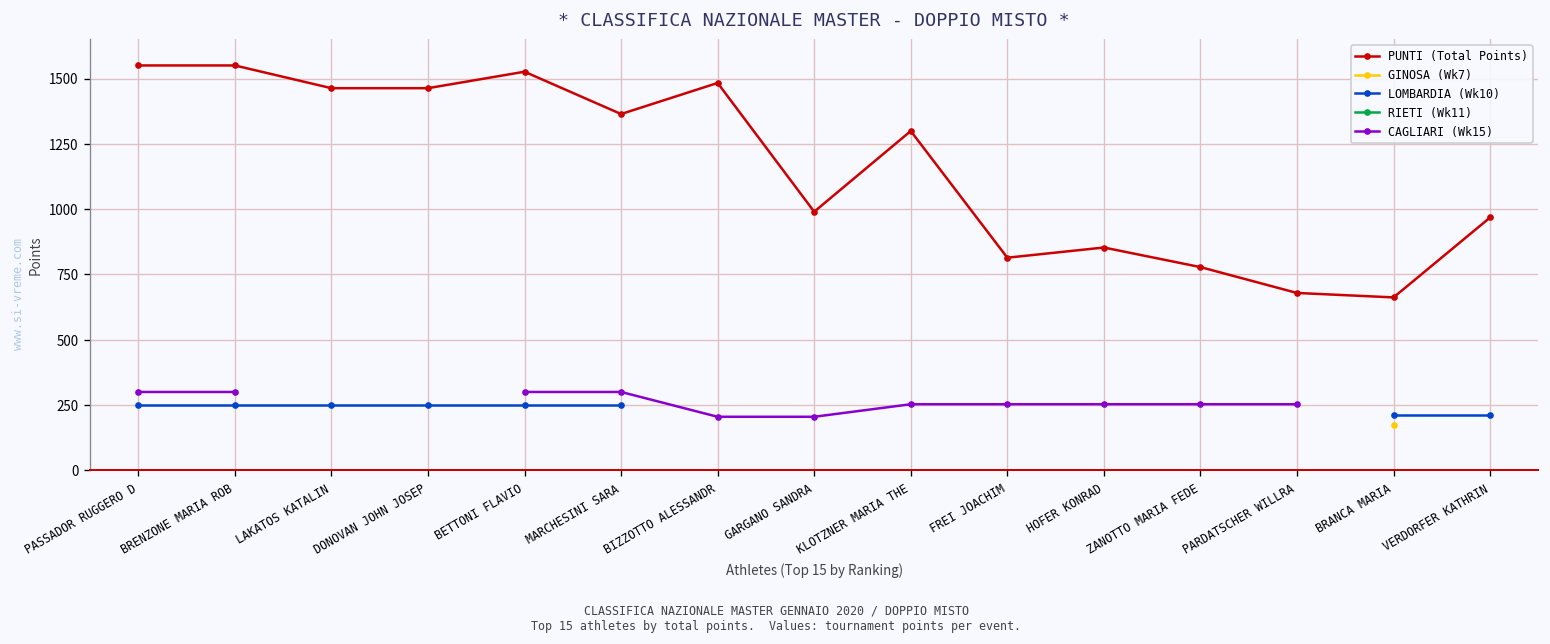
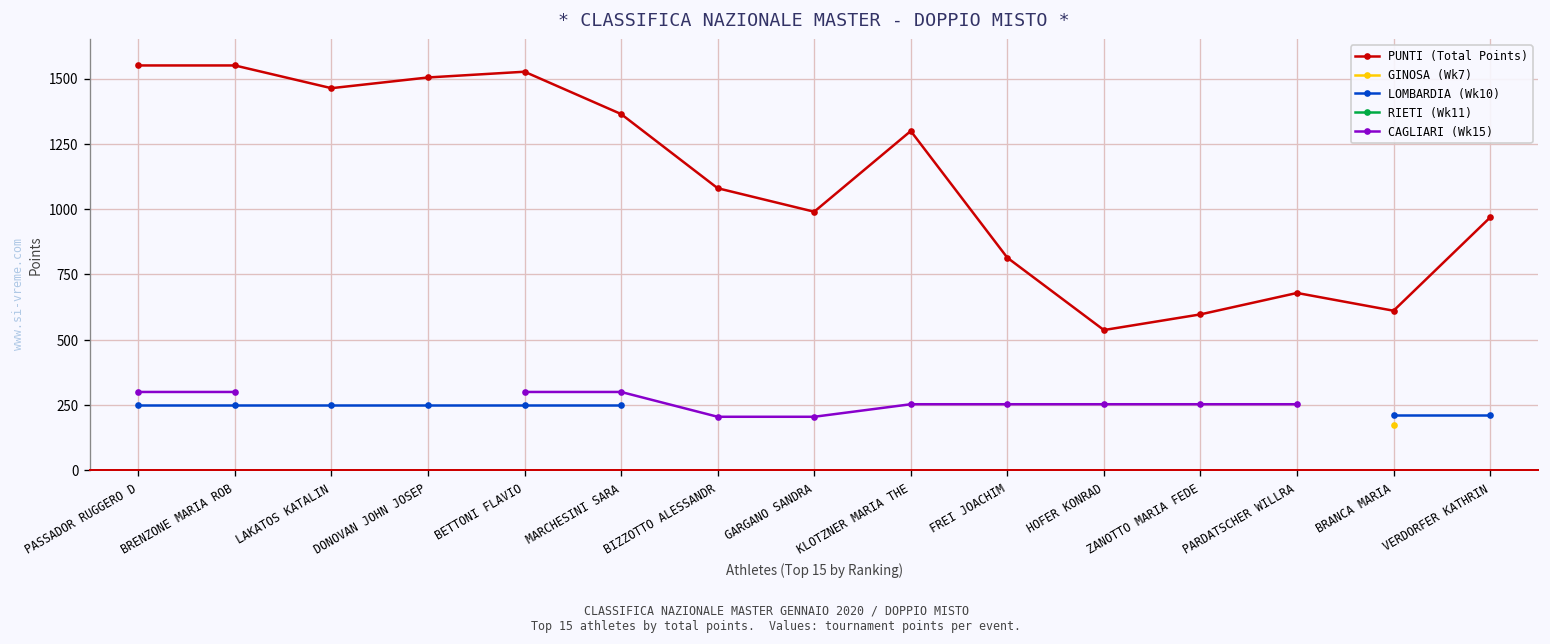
  {
    "PUNTI (Total Points)": {
      "PASSADOR RUGGERO D": 1550,
      "BRENZONE MARIA ROB": 1550,
      "LAKATOS KATALIN": 1460,
-     "DONOVAN JOHN JOSEP": 1460,
+     "DONOVAN JOHN JOSEP": 1500,
      "BETTONI FLAVIO": 1530,
      "MARCHESINI SARA": 1360,
-     "BIZZOTTO ALESSANDR": 1480,
+     "BIZZOTTO ALESSANDR": 1080,
      "GARGANO SANDRA": 990,
      "KLOTZNER MARIA THE": 1300,
      "FREI JOACHIM": 810,
-     "HOFER KONRAD": 850,
-     "ZANOTTO MARIA FEDE": 780,
+     "HOFER KONRAD": 540,
+     "ZANOTTO MARIA FEDE": 600,
      "PARDATSCHER WILLRA": 680,
-     "BRANCA MARIA": 660,
+     "BRANCA MARIA": 610,
      "VERDORFER KATHRIN": 970
    },
    "GINOSA (Wk7)": {
      "BRANCA MARIA": 180
    },
    "LOMBARDIA (Wk10)": {
      "PASSADOR RUGGERO D": 250,
      "BRENZONE MARIA ROB": 250,
      "LAKATOS KATALIN": 250,
      "DONOVAN JOHN JOSEP": 250,
      "BETTONI FLAVIO": 250,
      "MARCHESINI SARA": 250,
      "BRANCA MARIA": 210,
      "VERDORFER KATHRIN": 210
    },
    "CAGLIARI (Wk15)": {
      "PASSADOR RUGGERO D": 300,
      "BRENZONE MARIA ROB": 300,
      "BETTONI FLAVIO": 300,
      "MARCHESINI SARA": 300,
      "BIZZOTTO ALESSANDR": 210,
      "GARGANO SANDRA": 210,
      "KLOTZNER MARIA THE": 250,
      "FREI JOACHIM": 250,
      "HOFER KONRAD": 250,
      "ZANOTTO MARIA FEDE": 250,
      "PARDATSCHER WILLRA": 250
    }
  }
